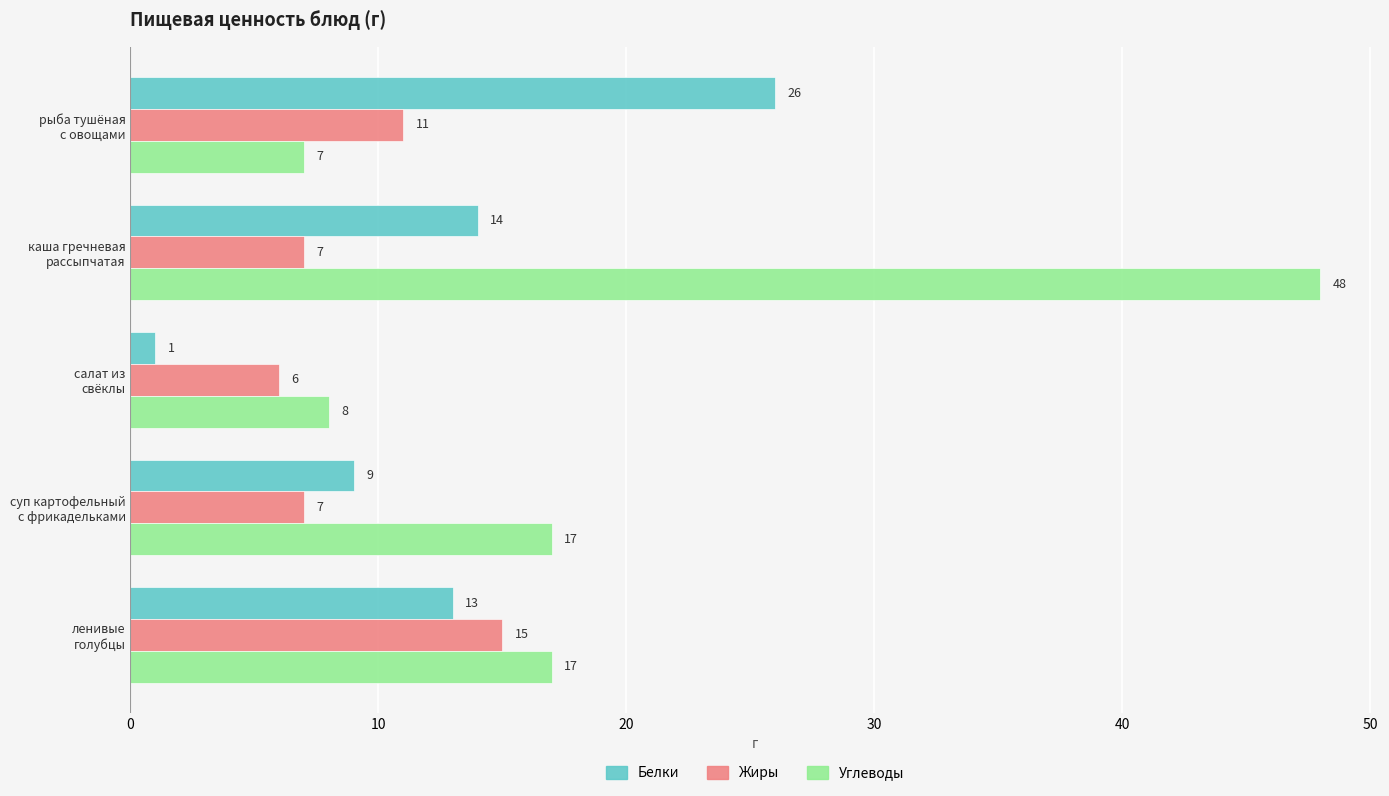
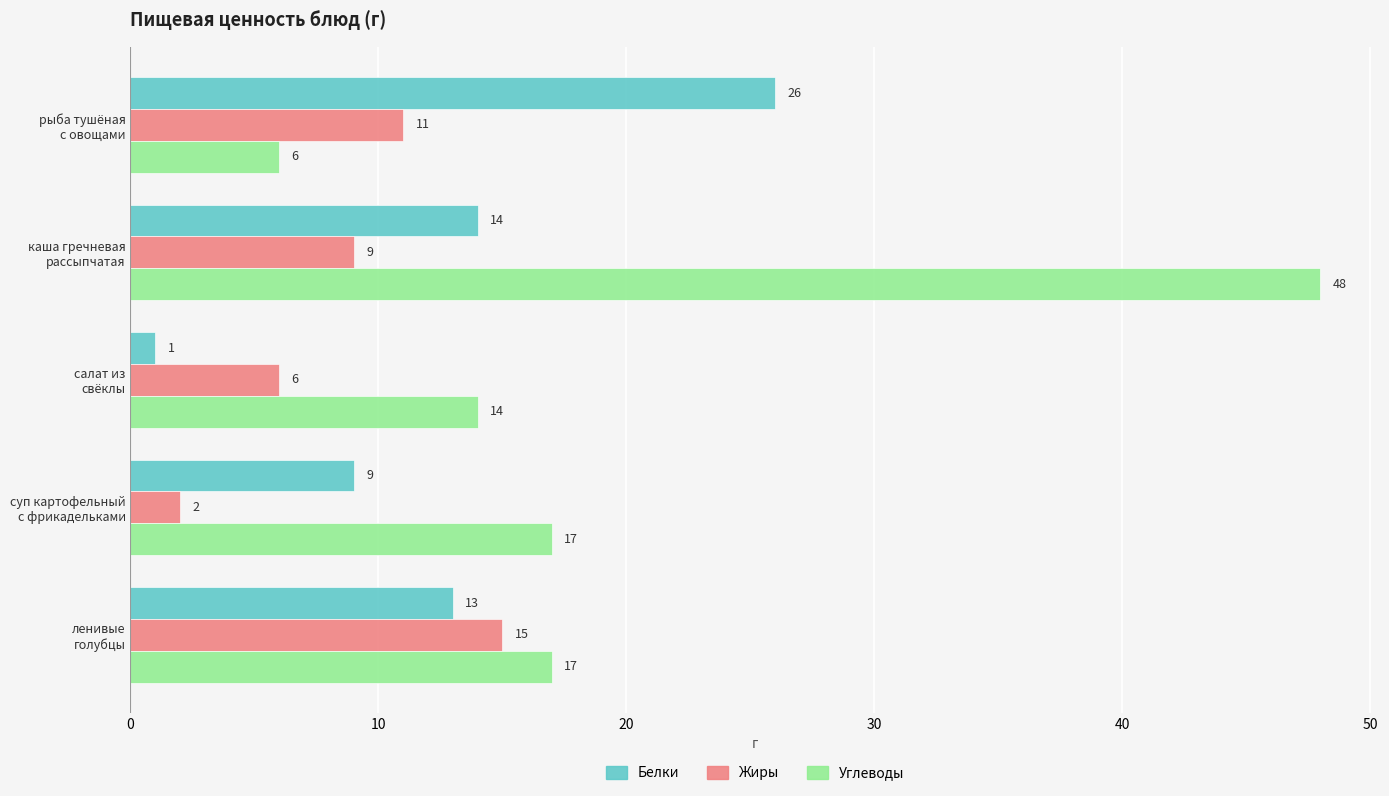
  {
    "Белки": {
      "рыба тушёная с овощами": 26,
      "каша гречневая рассыпчатая": 14,
      "салат из свёклы": 1,
      "суп картофельный с фрикадельками": 9,
      "ленивые голубцы": 13
    },
    "Жиры": {
      "рыба тушёная с овощами": 11,
-     "каша гречневая рассыпчатая": 7,
+     "каша гречневая рассыпчатая": 9,
      "салат из свёклы": 6,
-     "суп картофельный с фрикадельками": 7,
+     "суп картофельный с фрикадельками": 2,
      "ленивые голубцы": 15
    },
    "Углеводы": {
-     "рыба тушёная с овощами": 7,
+     "рыба тушёная с овощами": 6,
      "каша гречневая рассыпчатая": 48,
-     "салат из свёклы": 8,
+     "салат из свёклы": 14,
      "суп картофельный с фрикадельками": 17,
      "ленивые голубцы": 17
    }
  }
